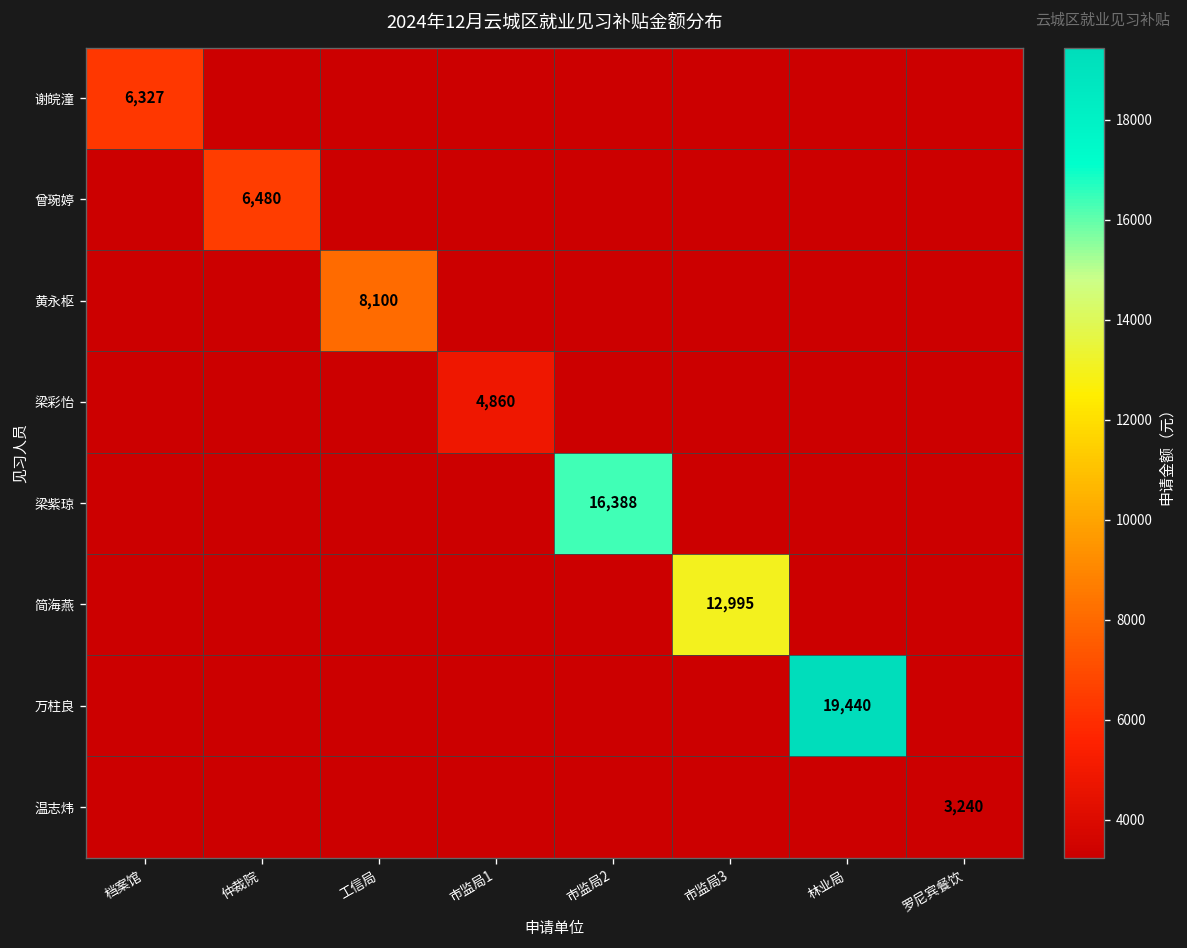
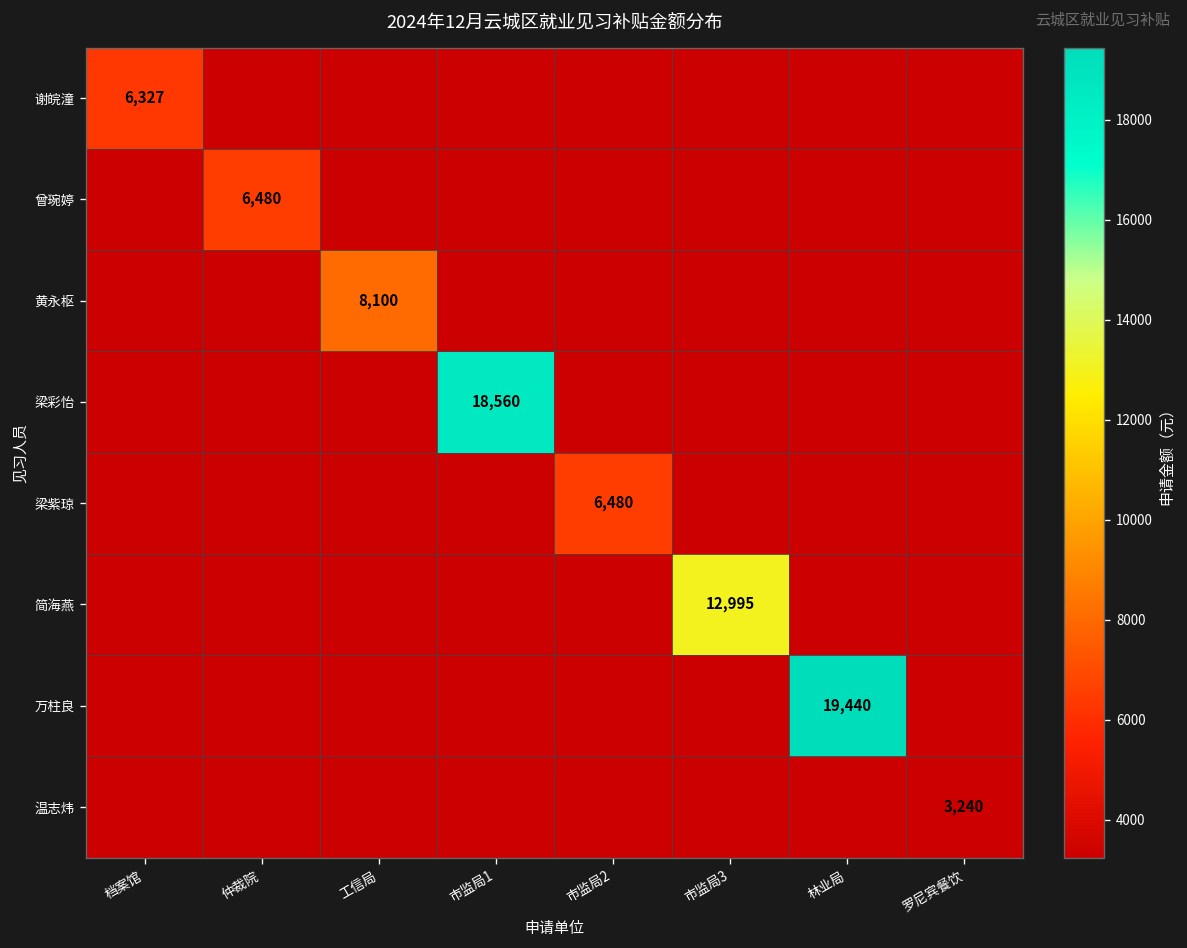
  {
    "谢皖潼": {
      "档案馆": "6,327"
    },
    "曾琬婷": {
      "仲裁院": "6,480"
    },
    "黄永枢": {
      "工信局": "8,100"
    },
    "梁彩怡": {
-     "市监局1": "4,860"
+     "市监局1": "18,560"
    },
    "梁紫琼": {
-     "市监局2": "16,388"
+     "市监局2": "6,480"
    },
    "简海燕": {
      "市监局3": "12,995"
    },
    "万柱良": {
      "林业局": "19,440"
    },
    "温志炜": {
      "罗尼宾餐饮": "3,240"
    }
  }
